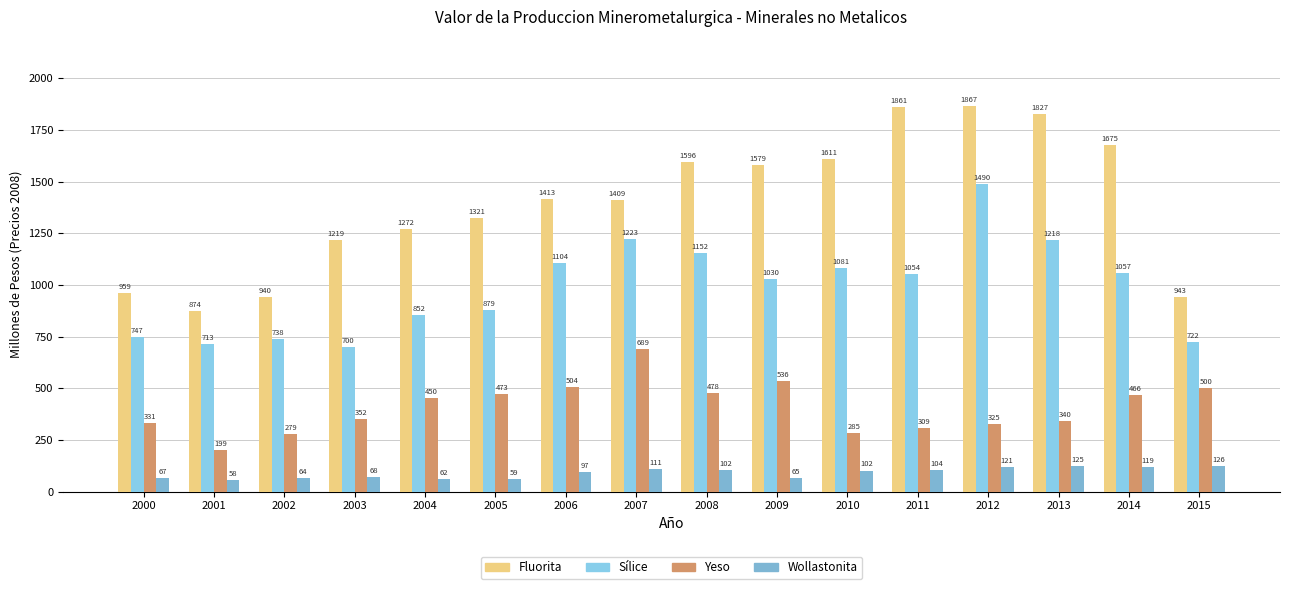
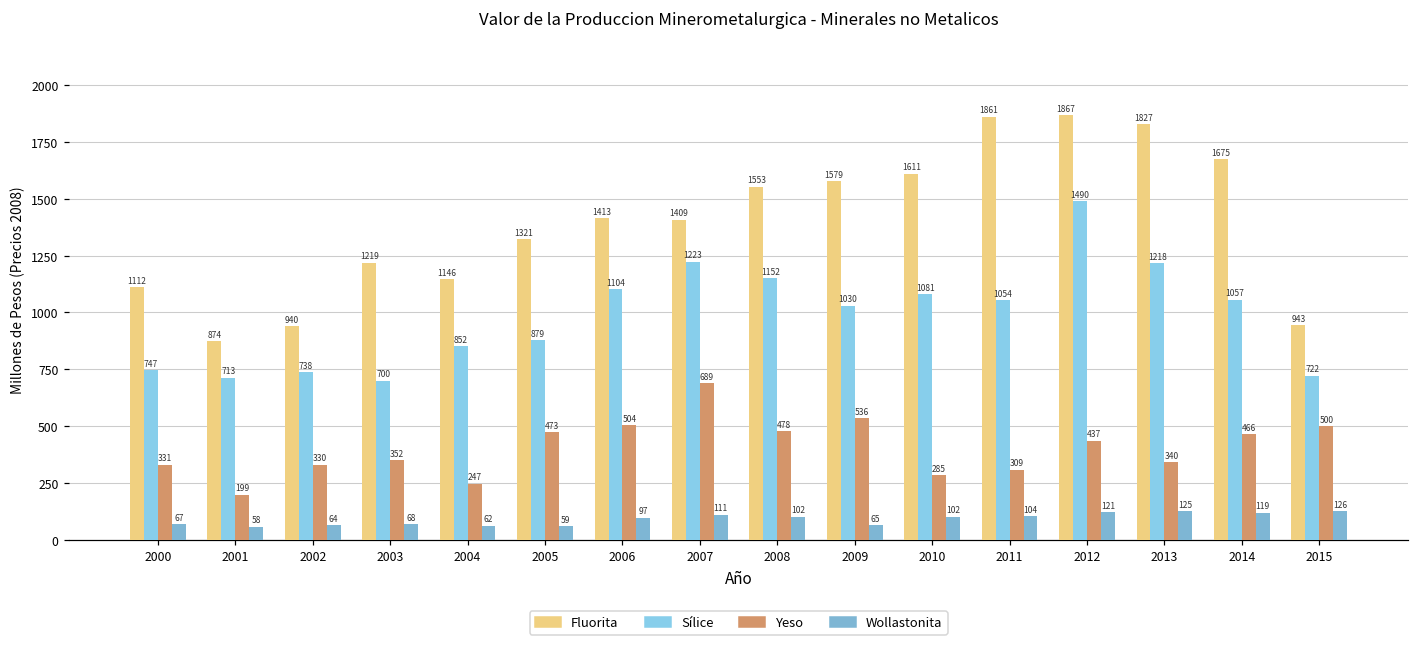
  {
    "Fluorita": {
-     "2000": 959,
+     "2000": 1112,
      "2001": 874,
      "2002": 940,
      "2003": 1219,
-     "2004": 1272,
+     "2004": 1146,
      "2005": 1321,
      "2006": 1413,
      "2007": 1409,
-     "2008": 1596,
+     "2008": 1553,
      "2009": 1579,
      "2010": 1611,
      "2011": 1861,
      "2012": 1867,
      "2013": 1827,
      "2014": 1675,
      "2015": 943
    },
    "Yeso": {
      "2000": 331,
      "2001": 199,
-     "2002": 279,
+     "2002": 330,
      "2003": 352,
-     "2004": 450,
+     "2004": 247,
      "2005": 473,
      "2006": 504,
      "2007": 689,
      "2008": 478,
      "2009": 536,
      "2010": 285,
      "2011": 309,
-     "2012": 325,
+     "2012": 437,
      "2013": 340,
      "2014": 466,
      "2015": 500
    }
  }
